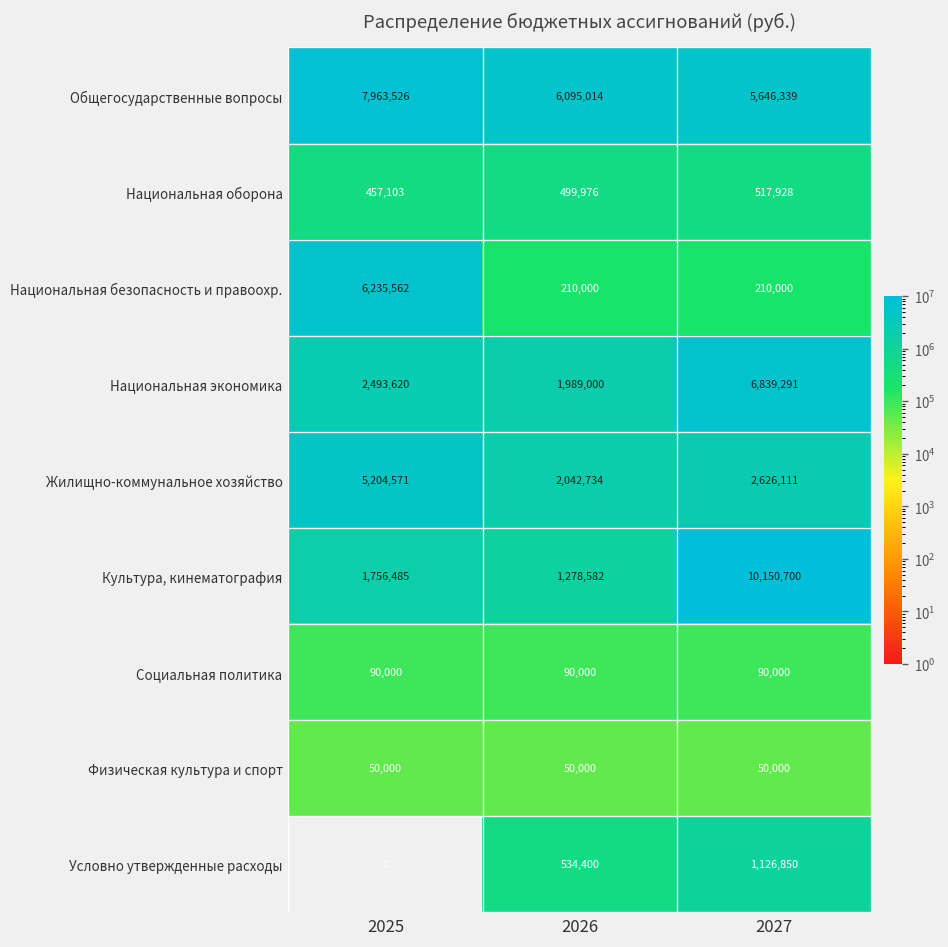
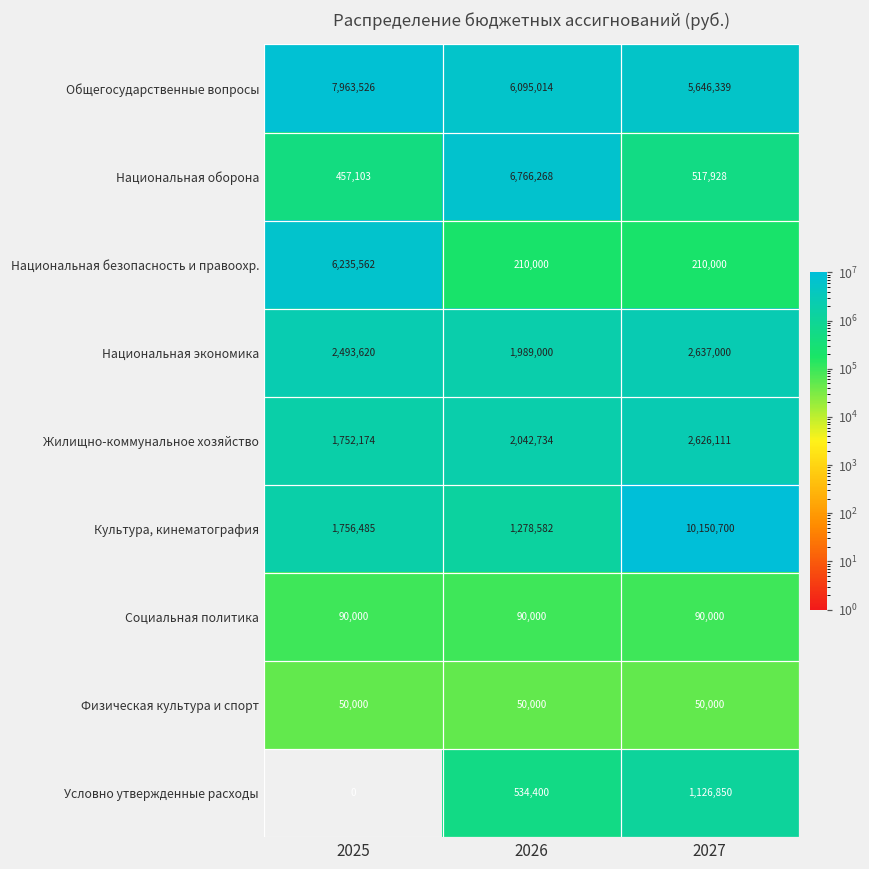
  {
    "Общегосударственные вопросы": {
      "2025": "7,963,526",
      "2026": "6,095,014",
      "2027": "5,646,339"
    },
    "Национальная оборона": {
      "2025": "457,103",
-     "2026": "499,976",
+     "2026": "6,766,268",
      "2027": "517,928"
    },
    "Национальная безопасность и правоохр.": {
      "2025": "6,235,562",
      "2026": "210,000",
      "2027": "210,000"
    },
    "Национальная экономика": {
      "2025": "2,493,620",
      "2026": "1,989,000",
-     "2027": "6,839,291"
+     "2027": "2,637,000"
    },
    "Жилищно-коммунальное хозяйство": {
-     "2025": "5,204,571",
+     "2025": "1,752,174",
      "2026": "2,042,734",
      "2027": "2,626,111"
    },
    "Культура, кинематография": {
      "2025": "1,756,485",
      "2026": "1,278,582",
      "2027": "10,150,700"
    },
    "Социальная политика": {
      "2025": "90,000",
      "2026": "90,000",
      "2027": "90,000"
    },
    "Физическая культура и спорт": {
      "2025": "50,000",
      "2026": "50,000",
      "2027": "50,000"
    },
    "Условно утвержденные расходы": {
      "2026": "534,400",
      "2027": "1,126,850"
    }
  }
